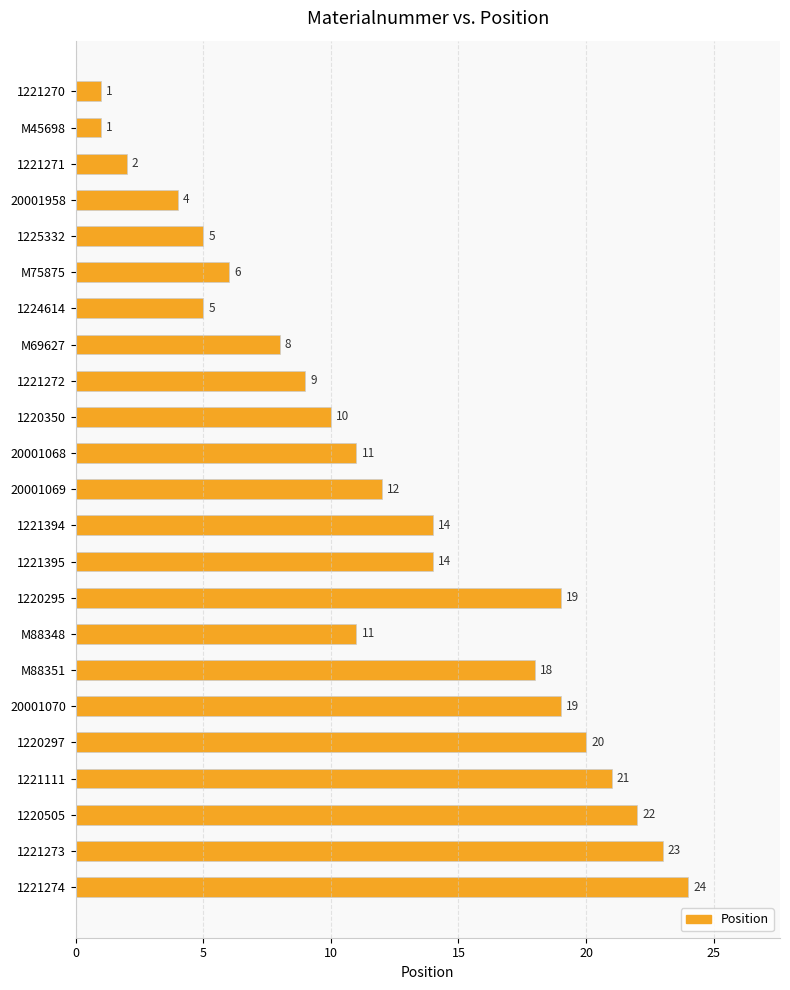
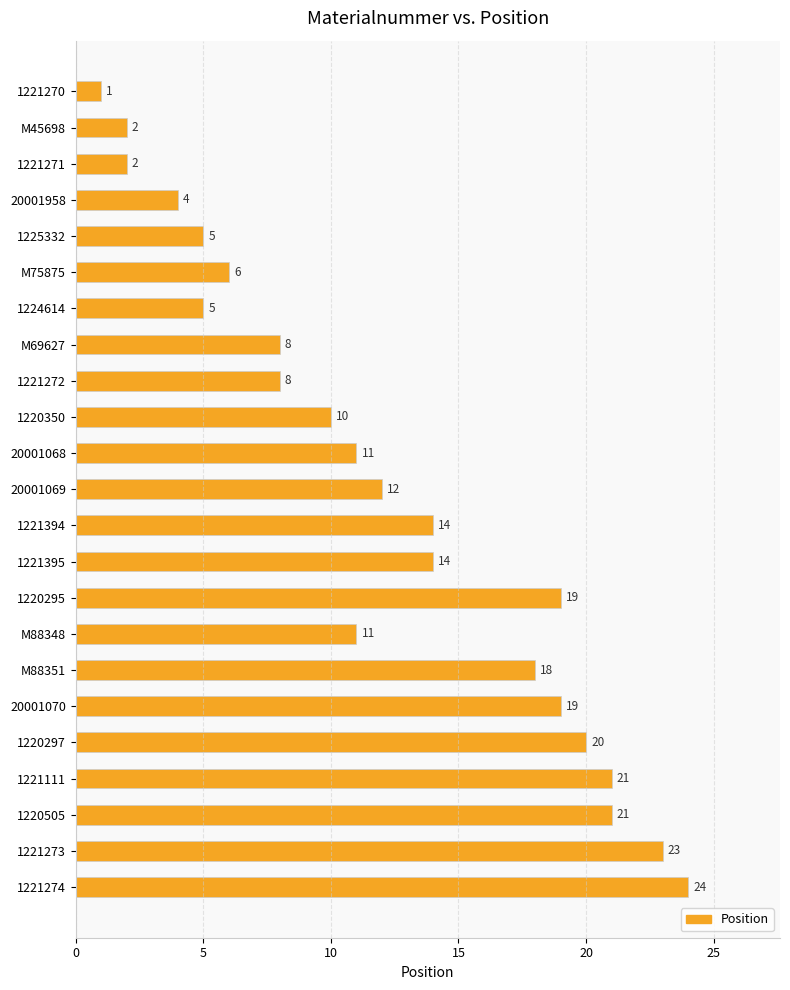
  {
    "1221270": 1,
-   "M45698": 1,
+   "M45698": 2,
    "1221271": 2,
    "20001958": 4,
    "1225332": 5,
    "M75875": 6,
    "1224614": 5,
    "M69627": 8,
-   "1221272": 9,
+   "1221272": 8,
    "1220350": 10,
    "20001068": 11,
    "20001069": 12,
    "1221394": 14,
    "1221395": 14,
    "1220295": 19,
    "M88348": 11,
    "M88351": 18,
    "20001070": 19,
    "1220297": 20,
    "1221111": 21,
-   "1220505": 22,
+   "1220505": 21,
    "1221273": 23,
    "1221274": 24
  }
